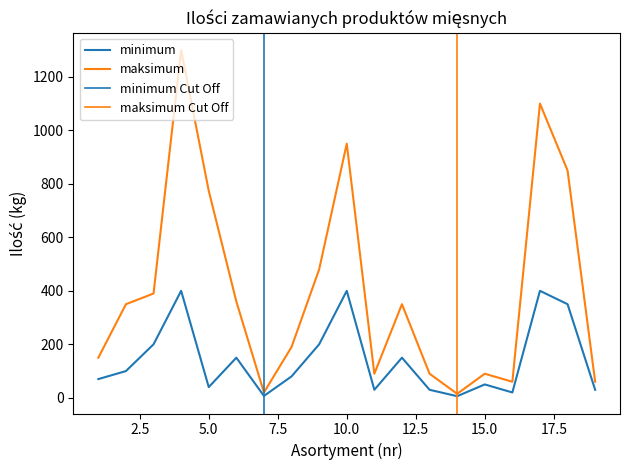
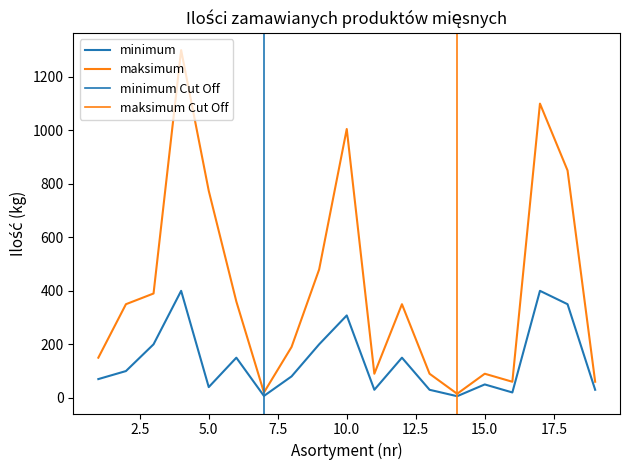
  {
    "minimum": {
      "5.0": 40,
-     "10.0": 400,
+     "10.0": 310,
      "15.0": 50
    },
    "maksimum": {
      "5.0": 770,
-     "10.0": 950,
+     "10.0": 1010,
      "15.0": 90
    }
  }
